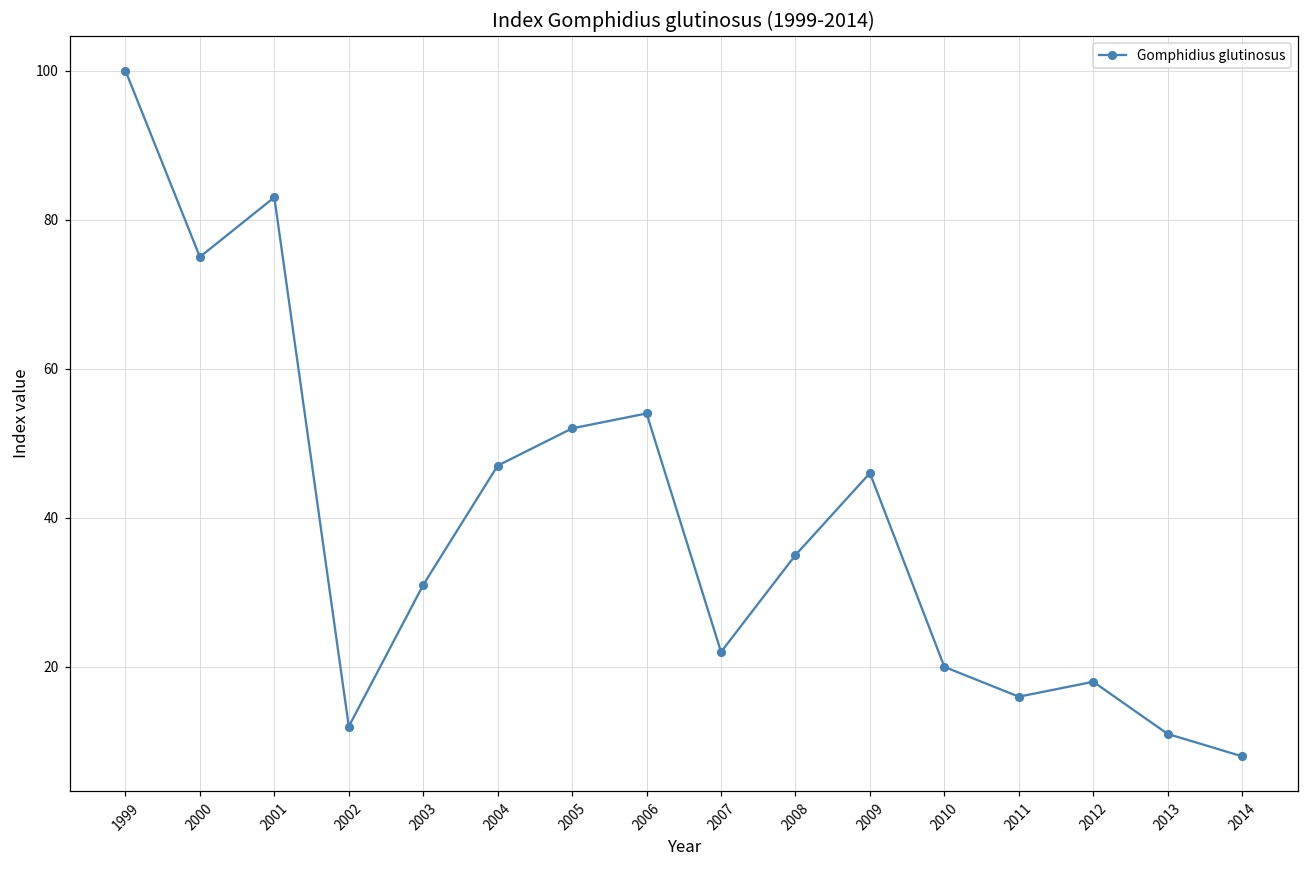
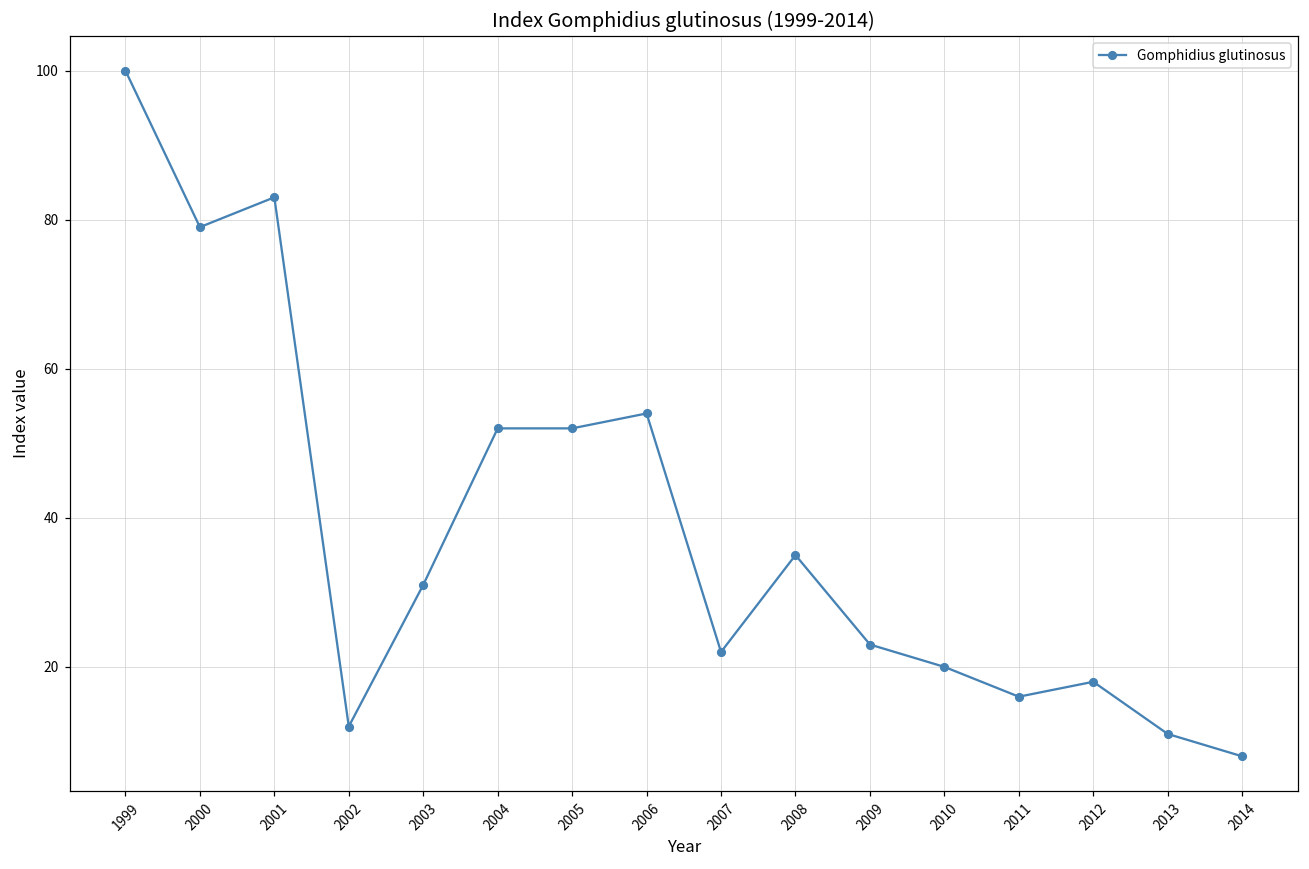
  {
    "1999": 100,
-   "2000": 75,
+   "2000": 79,
    "2001": 83,
    "2002": 12,
    "2003": 31,
-   "2004": 47,
+   "2004": 52,
    "2005": 52,
    "2006": 54,
    "2007": 22,
    "2008": 35,
-   "2009": 46,
+   "2009": 23,
    "2010": 20,
    "2011": 16,
    "2012": 18,
    "2013": 11,
    "2014": 8
  }
